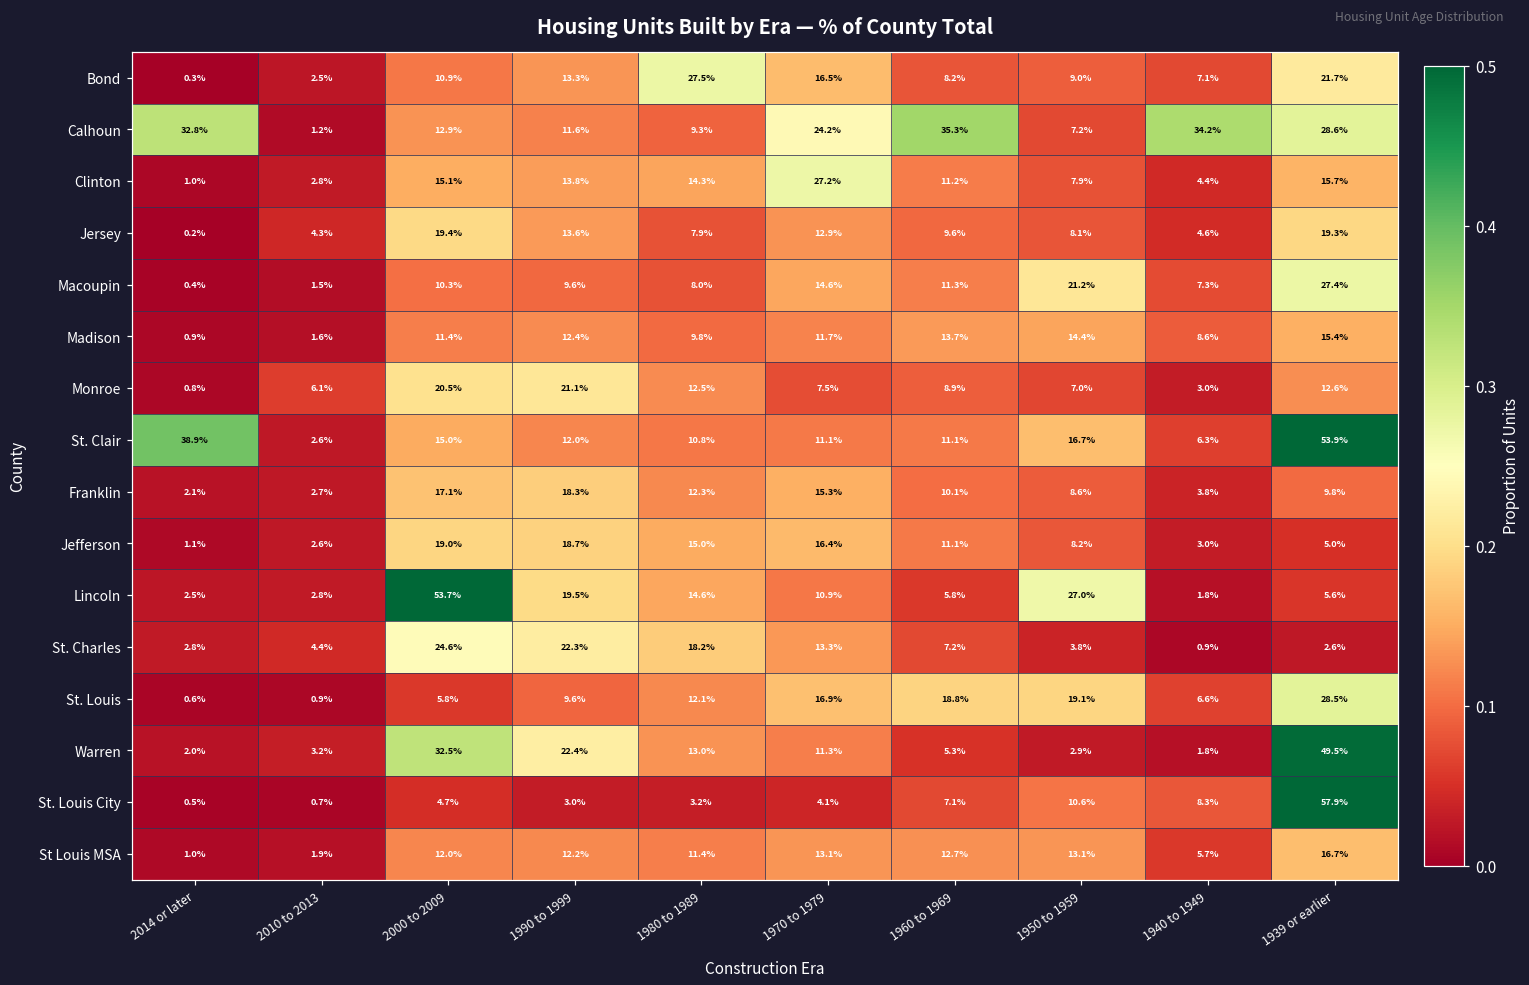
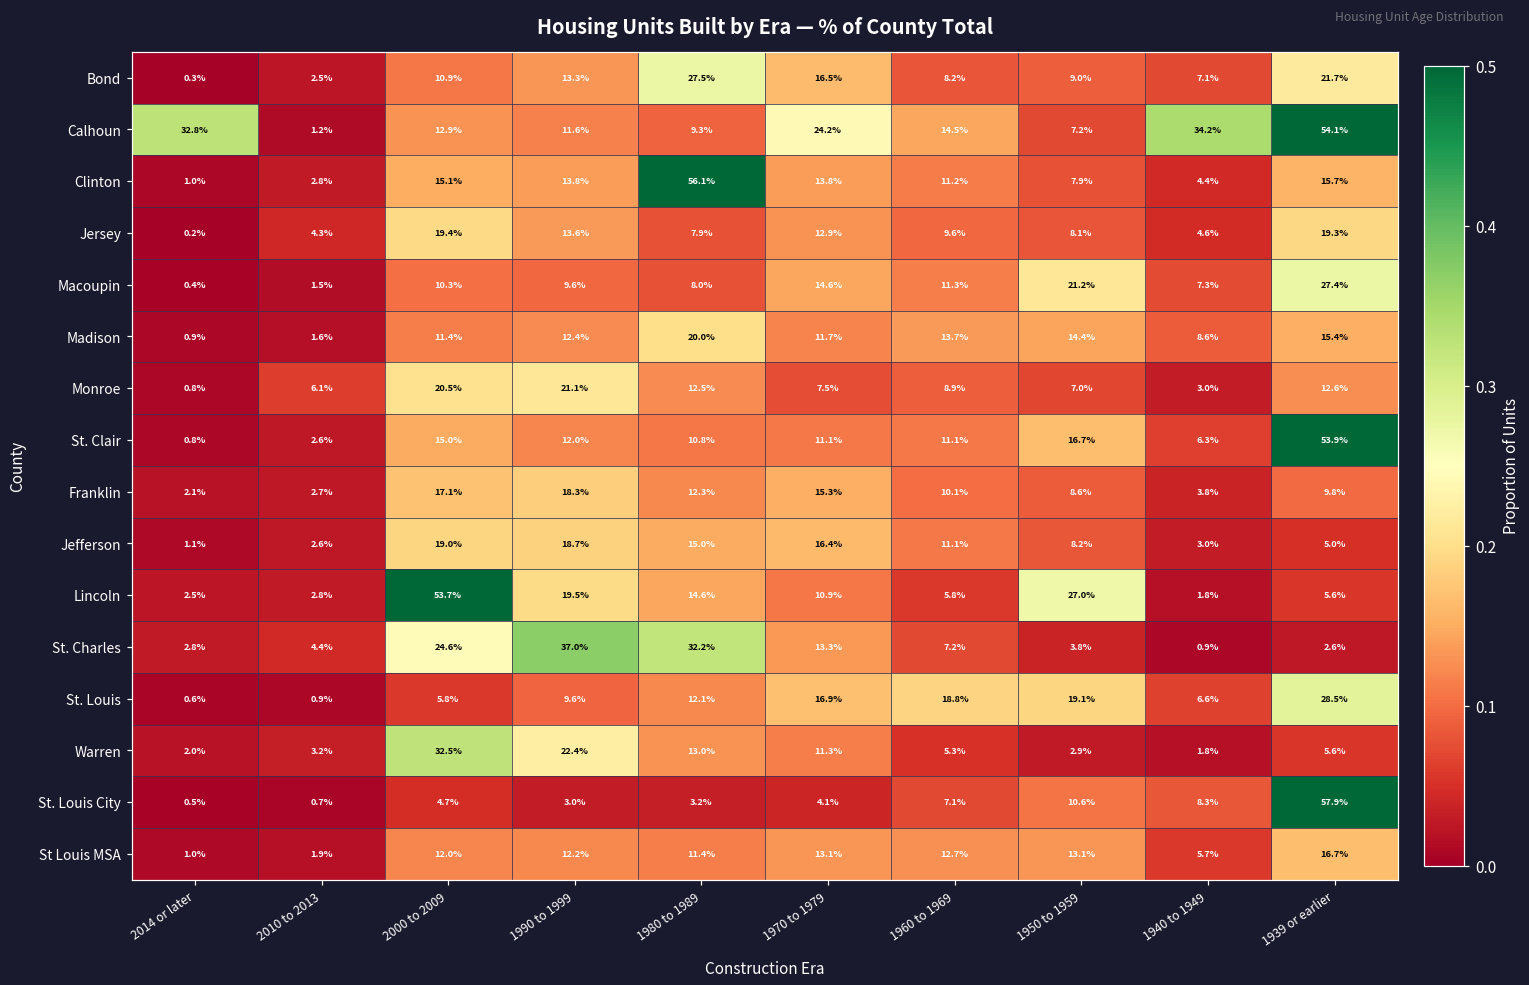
  {
    "Bond": {
      "2014 or later": "0.3%",
      "2010 to 2013": "2.5%",
      "2000 to 2009": "10.9%",
      "1990 to 1999": "13.3%",
      "1980 to 1989": "27.5%",
      "1970 to 1979": "16.5%",
      "1960 to 1969": "8.2%",
      "1950 to 1959": "9.0%",
      "1940 to 1949": "7.1%",
      "1939 or earlier": "21.7%"
    },
    "Calhoun": {
      "2014 or later": "32.8%",
      "2010 to 2013": "1.2%",
      "2000 to 2009": "12.9%",
      "1990 to 1999": "11.6%",
      "1980 to 1989": "9.3%",
      "1970 to 1979": "24.2%",
-     "1960 to 1969": "35.3%",
+     "1960 to 1969": "14.5%",
      "1950 to 1959": "7.2%",
      "1940 to 1949": "34.2%",
-     "1939 or earlier": "28.6%"
+     "1939 or earlier": "54.1%"
    },
    "Clinton": {
      "2014 or later": "1.0%",
      "2010 to 2013": "2.8%",
      "2000 to 2009": "15.1%",
      "1990 to 1999": "13.8%",
-     "1980 to 1989": "14.3%",
-     "1970 to 1979": "27.2%",
+     "1980 to 1989": "56.1%",
+     "1970 to 1979": "13.8%",
      "1960 to 1969": "11.2%",
      "1950 to 1959": "7.9%",
      "1940 to 1949": "4.4%",
      "1939 or earlier": "15.7%"
    },
    "Jersey": {
      "2014 or later": "0.2%",
      "2010 to 2013": "4.3%",
      "2000 to 2009": "19.4%",
      "1990 to 1999": "13.6%",
      "1980 to 1989": "7.9%",
      "1970 to 1979": "12.9%",
      "1960 to 1969": "9.6%",
      "1950 to 1959": "8.1%",
      "1940 to 1949": "4.6%",
      "1939 or earlier": "19.3%"
    },
    "Macoupin": {
      "2014 or later": "0.4%",
      "2010 to 2013": "1.5%",
      "2000 to 2009": "10.3%",
      "1990 to 1999": "9.6%",
      "1980 to 1989": "8.0%",
      "1970 to 1979": "14.6%",
      "1960 to 1969": "11.3%",
      "1950 to 1959": "21.2%",
      "1940 to 1949": "7.3%",
      "1939 or earlier": "27.4%"
    },
    "Madison": {
      "2014 or later": "0.9%",
      "2010 to 2013": "1.6%",
      "2000 to 2009": "11.4%",
      "1990 to 1999": "12.4%",
-     "1980 to 1989": "9.8%",
+     "1980 to 1989": "20.0%",
      "1970 to 1979": "11.7%",
      "1960 to 1969": "13.7%",
      "1950 to 1959": "14.4%",
      "1940 to 1949": "8.6%",
      "1939 or earlier": "15.4%"
    },
    "Monroe": {
      "2014 or later": "0.8%",
      "2010 to 2013": "6.1%",
      "2000 to 2009": "20.5%",
      "1990 to 1999": "21.1%",
      "1980 to 1989": "12.5%",
      "1970 to 1979": "7.5%",
      "1960 to 1969": "8.9%",
      "1950 to 1959": "7.0%",
      "1940 to 1949": "3.0%",
      "1939 or earlier": "12.6%"
    },
    "St. Clair": {
-     "2014 or later": "38.9%",
+     "2014 or later": "0.8%",
      "2010 to 2013": "2.6%",
      "2000 to 2009": "15.0%",
      "1990 to 1999": "12.0%",
      "1980 to 1989": "10.8%",
      "1970 to 1979": "11.1%",
      "1960 to 1969": "11.1%",
      "1950 to 1959": "16.7%",
      "1940 to 1949": "6.3%",
      "1939 or earlier": "53.9%"
    },
    "Franklin": {
      "2014 or later": "2.1%",
      "2010 to 2013": "2.7%",
      "2000 to 2009": "17.1%",
      "1990 to 1999": "18.3%",
      "1980 to 1989": "12.3%",
      "1970 to 1979": "15.3%",
      "1960 to 1969": "10.1%",
      "1950 to 1959": "8.6%",
      "1940 to 1949": "3.8%",
      "1939 or earlier": "9.8%"
    },
    "Jefferson": {
      "2014 or later": "1.1%",
      "2010 to 2013": "2.6%",
      "2000 to 2009": "19.0%",
      "1990 to 1999": "18.7%",
      "1980 to 1989": "15.0%",
      "1970 to 1979": "16.4%",
      "1960 to 1969": "11.1%",
      "1950 to 1959": "8.2%",
      "1940 to 1949": "3.0%",
      "1939 or earlier": "5.0%"
    },
    "Lincoln": {
      "2014 or later": "2.5%",
      "2010 to 2013": "2.8%",
      "2000 to 2009": "53.7%",
      "1990 to 1999": "19.5%",
      "1980 to 1989": "14.6%",
      "1970 to 1979": "10.9%",
      "1960 to 1969": "5.8%",
      "1950 to 1959": "27.0%",
      "1940 to 1949": "1.8%",
      "1939 or earlier": "5.6%"
    },
    "St. Charles": {
      "2014 or later": "2.8%",
      "2010 to 2013": "4.4%",
      "2000 to 2009": "24.6%",
-     "1990 to 1999": "22.3%",
-     "1980 to 1989": "18.2%",
+     "1990 to 1999": "37.0%",
+     "1980 to 1989": "32.2%",
      "1970 to 1979": "13.3%",
      "1960 to 1969": "7.2%",
      "1950 to 1959": "3.8%",
      "1940 to 1949": "0.9%",
      "1939 or earlier": "2.6%"
    },
    "St. Louis": {
      "2014 or later": "0.6%",
      "2010 to 2013": "0.9%",
      "2000 to 2009": "5.8%",
      "1990 to 1999": "9.6%",
      "1980 to 1989": "12.1%",
      "1970 to 1979": "16.9%",
      "1960 to 1969": "18.8%",
      "1950 to 1959": "19.1%",
      "1940 to 1949": "6.6%",
      "1939 or earlier": "28.5%"
    },
    "Warren": {
      "2014 or later": "2.0%",
      "2010 to 2013": "3.2%",
      "2000 to 2009": "32.5%",
      "1990 to 1999": "22.4%",
      "1980 to 1989": "13.0%",
      "1970 to 1979": "11.3%",
      "1960 to 1969": "5.3%",
      "1950 to 1959": "2.9%",
      "1940 to 1949": "1.8%",
-     "1939 or earlier": "49.5%"
+     "1939 or earlier": "5.6%"
    },
    "St. Louis City": {
      "2014 or later": "0.5%",
      "2010 to 2013": "0.7%",
      "2000 to 2009": "4.7%",
      "1990 to 1999": "3.0%",
      "1980 to 1989": "3.2%",
      "1970 to 1979": "4.1%",
      "1960 to 1969": "7.1%",
      "1950 to 1959": "10.6%",
      "1940 to 1949": "8.3%",
      "1939 or earlier": "57.9%"
    },
    "St Louis MSA": {
      "2014 or later": "1.0%",
      "2010 to 2013": "1.9%",
      "2000 to 2009": "12.0%",
      "1990 to 1999": "12.2%",
      "1980 to 1989": "11.4%",
      "1970 to 1979": "13.1%",
      "1960 to 1969": "12.7%",
      "1950 to 1959": "13.1%",
      "1940 to 1949": "5.7%",
      "1939 or earlier": "16.7%"
    }
  }
